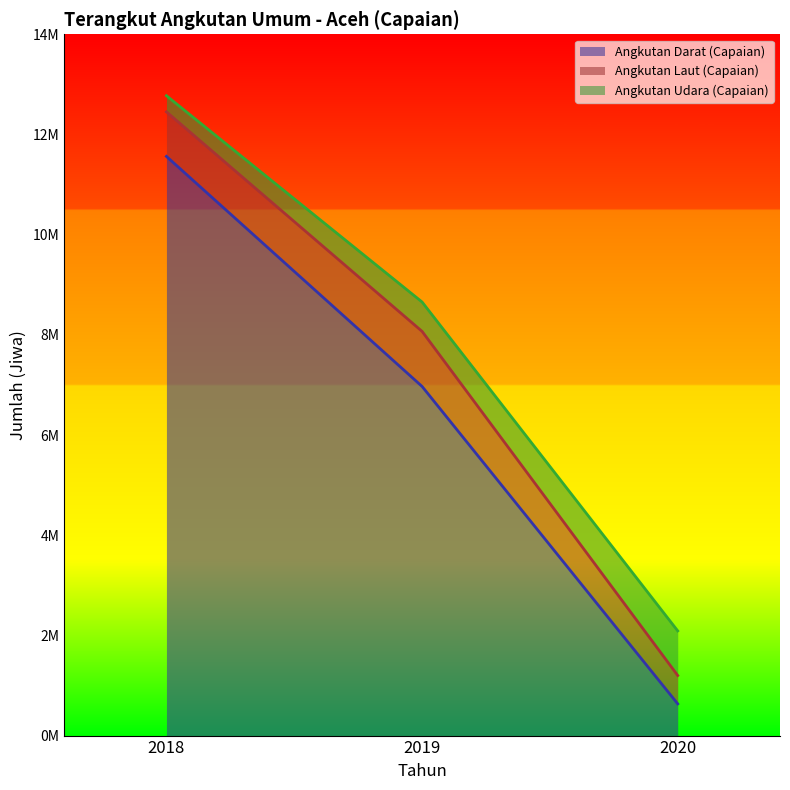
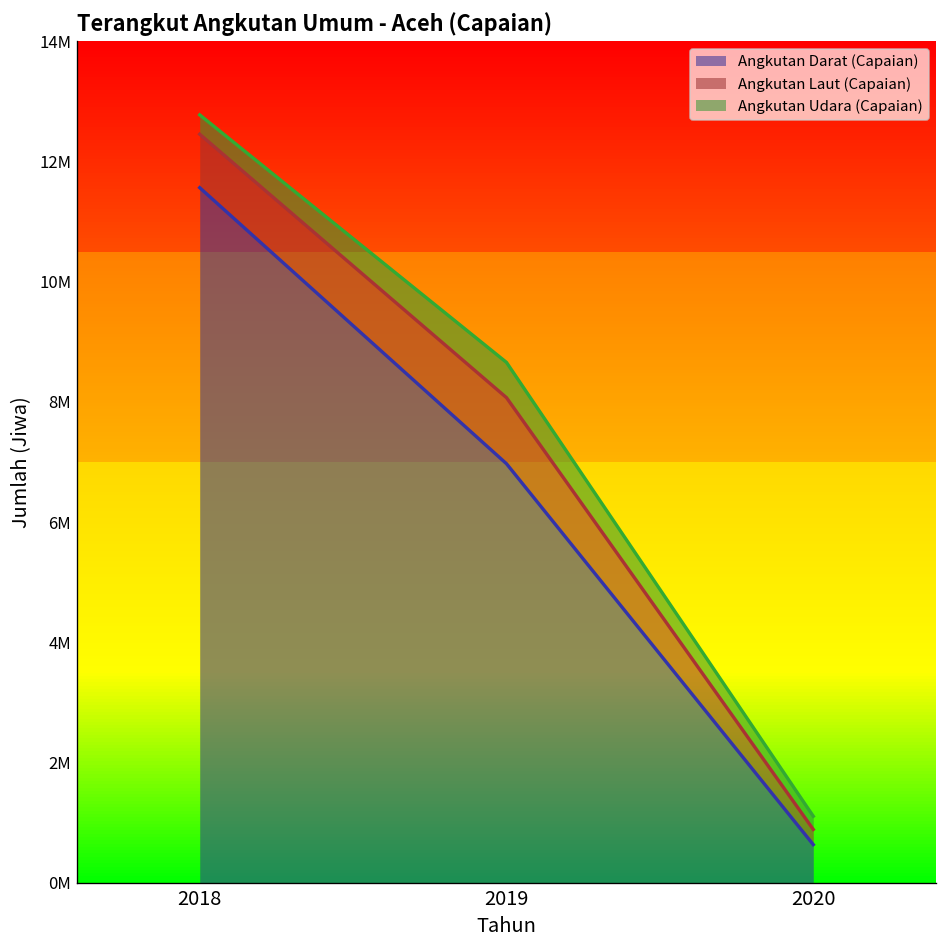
  {
    "Angkutan Darat (Capaian)": {
      "2018": 11600000,
      "2019": 7000000,
      "2020": 600000
    },
    "Angkutan Laut (Capaian)": {
      "2018": 900000,
      "2019": 1100000,
-     "2020": 600000
+     "2020": 300000
    },
    "Angkutan Udara (Capaian)": {
      "2018": 300000,
      "2019": 600000,
-     "2020": 900000
+     "2020": 200000
    }
  }
